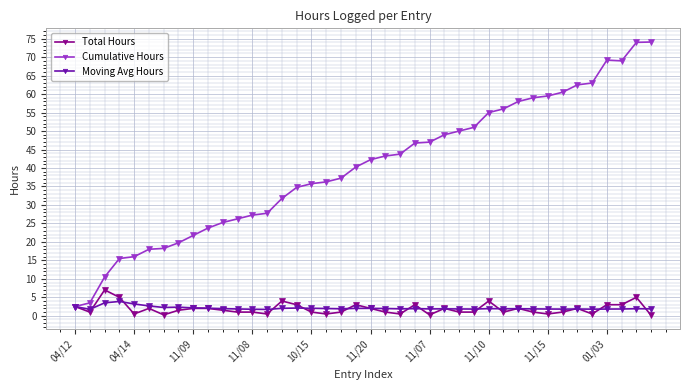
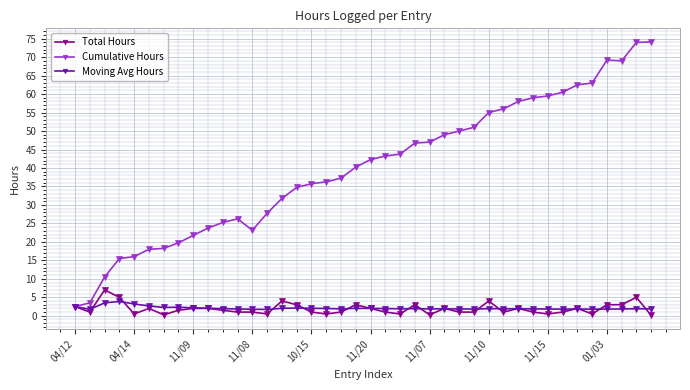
  {
    "Cumulative Hours": {
-     "11/08": 27,
+     "11/08": 23,
      "11/20": 42,
      "11/15": 60,
      "01/03": 69
    }
  }
